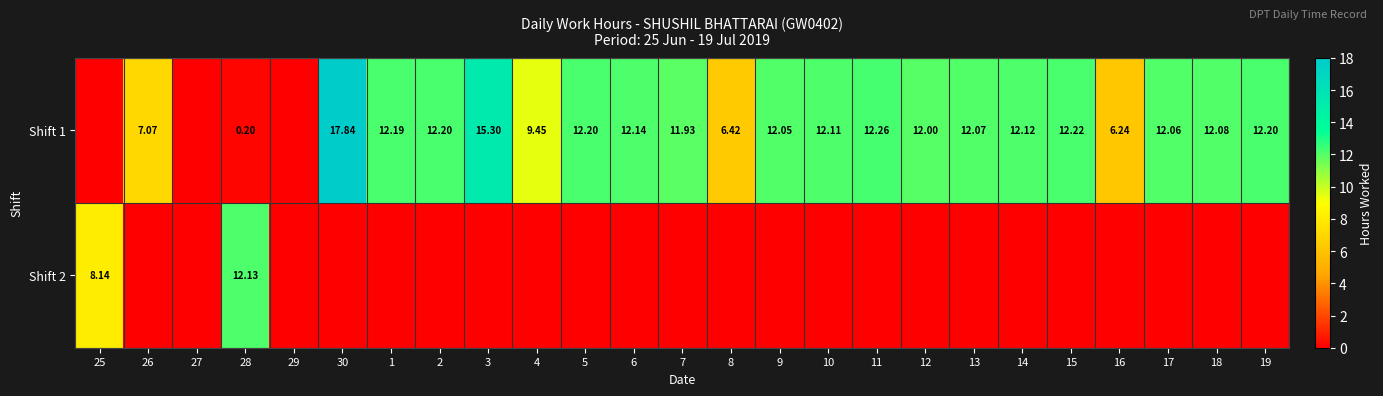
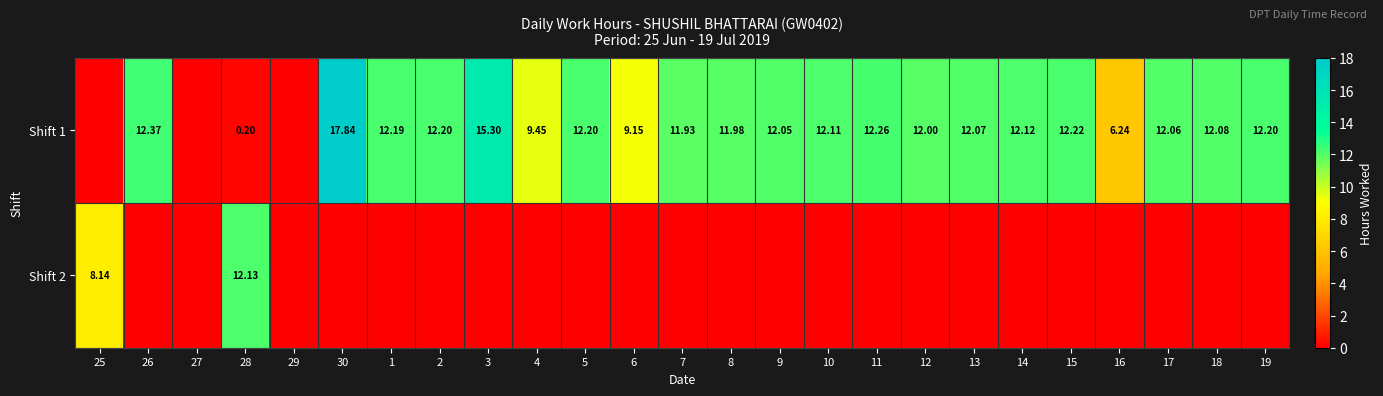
  {
    "Shift 1": {
-     "26": 7.07,
+     "26": 12.37,
      "28": 0.20,
      "30": 17.84,
      "1": 12.19,
      "2": 12.20,
      "3": 15.30,
      "4": 9.45,
      "5": 12.20,
-     "6": 12.14,
+     "6": 9.15,
      "7": 11.93,
-     "8": 6.42,
+     "8": 11.98,
      "9": 12.05,
      "10": 12.11,
      "11": 12.26,
      "12": 12.00,
      "13": 12.07,
      "14": 12.12,
      "15": 12.22,
      "16": 6.24,
      "17": 12.06,
      "18": 12.08,
      "19": 12.20
    },
    "Shift 2": {
      "25": 8.14,
      "28": 12.13
    }
  }
